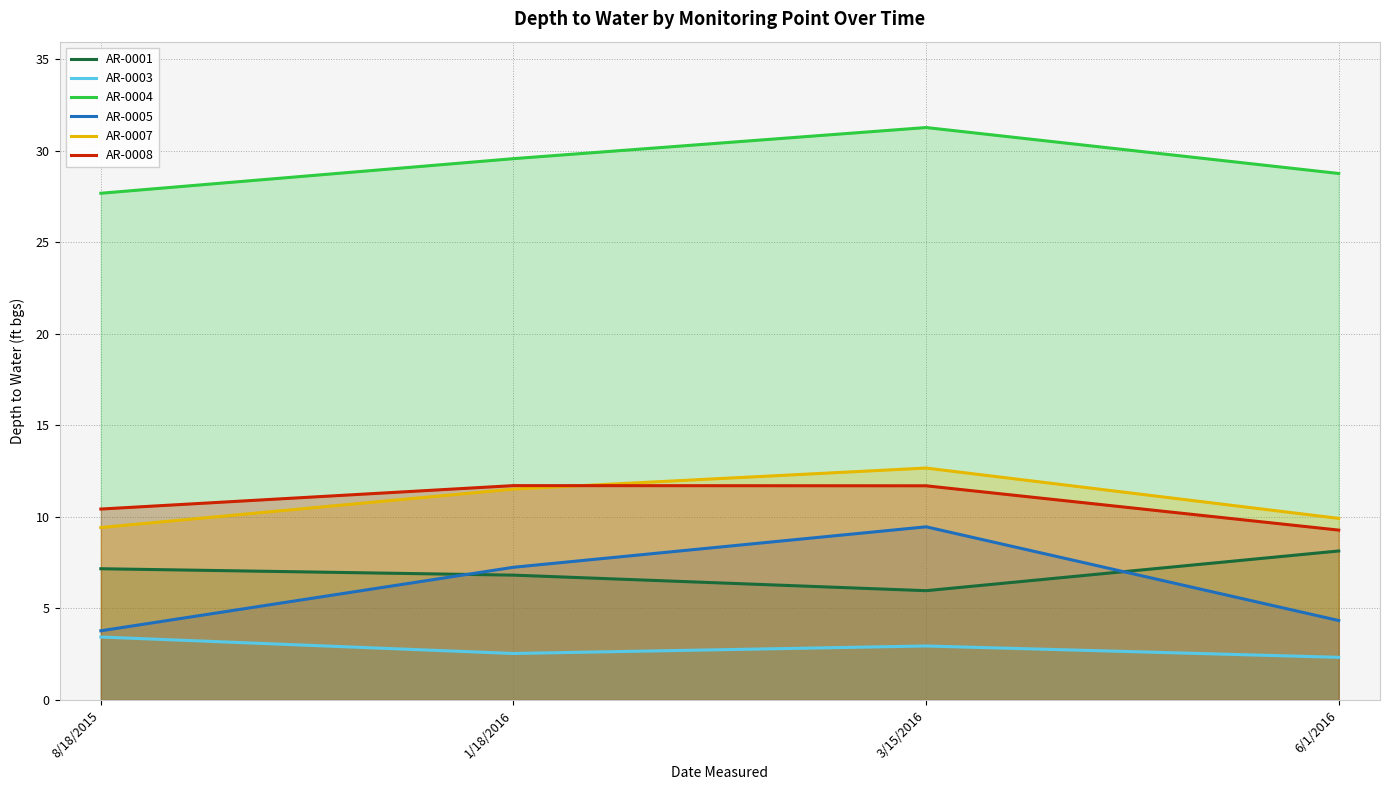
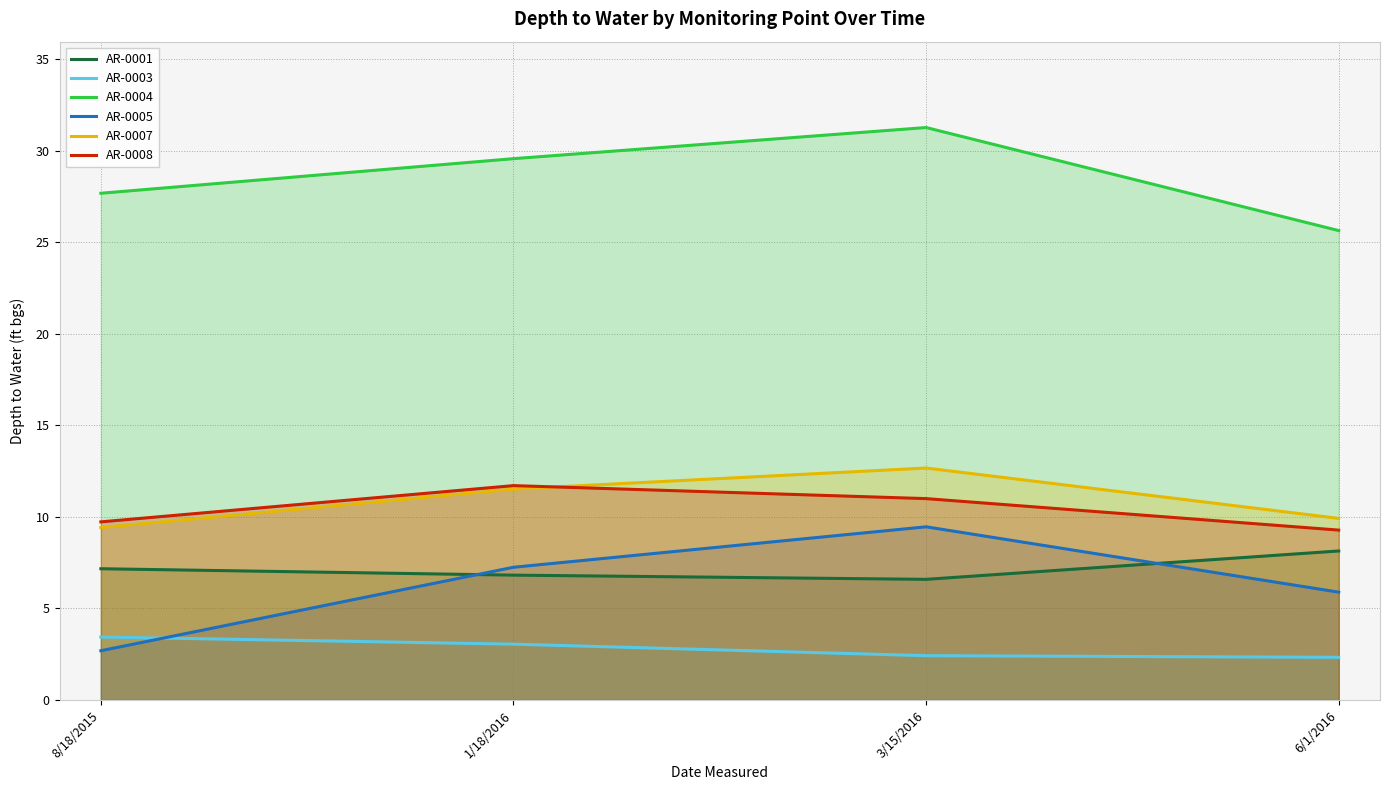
  {
    "AR-0001": {
      "8/18/2015": 7.2,
      "1/18/2016": 6.8,
-     "3/15/2016": 6.0,
+     "3/15/2016": 6.6,
      "6/1/2016": 8.1
    },
    "AR-0003": {
      "8/18/2015": 3.4,
-     "1/18/2016": 2.5,
-     "3/15/2016": 3.0,
+     "1/18/2016": 3.1,
+     "3/15/2016": 2.4,
      "6/1/2016": 2.3
    },
    "AR-0004": {
      "8/18/2015": 27.7,
      "1/18/2016": 29.6,
      "3/15/2016": 31.3,
-     "6/1/2016": 28.8
+     "6/1/2016": 25.6
    },
    "AR-0005": {
-     "8/18/2015": 3.8,
+     "8/18/2015": 2.7,
      "1/18/2016": 7.3,
      "3/15/2016": 9.5,
-     "6/1/2016": 4.3
+     "6/1/2016": 5.9
    },
    "AR-0007": {
      "8/18/2015": 9.4,
      "1/18/2016": 11.5,
      "3/15/2016": 12.7,
      "6/1/2016": 9.9
    },
    "AR-0008": {
-     "8/18/2015": 10.4,
+     "8/18/2015": 9.7,
      "1/18/2016": 11.7,
-     "3/15/2016": 11.7,
+     "3/15/2016": 11.0,
      "6/1/2016": 9.3
    }
  }
